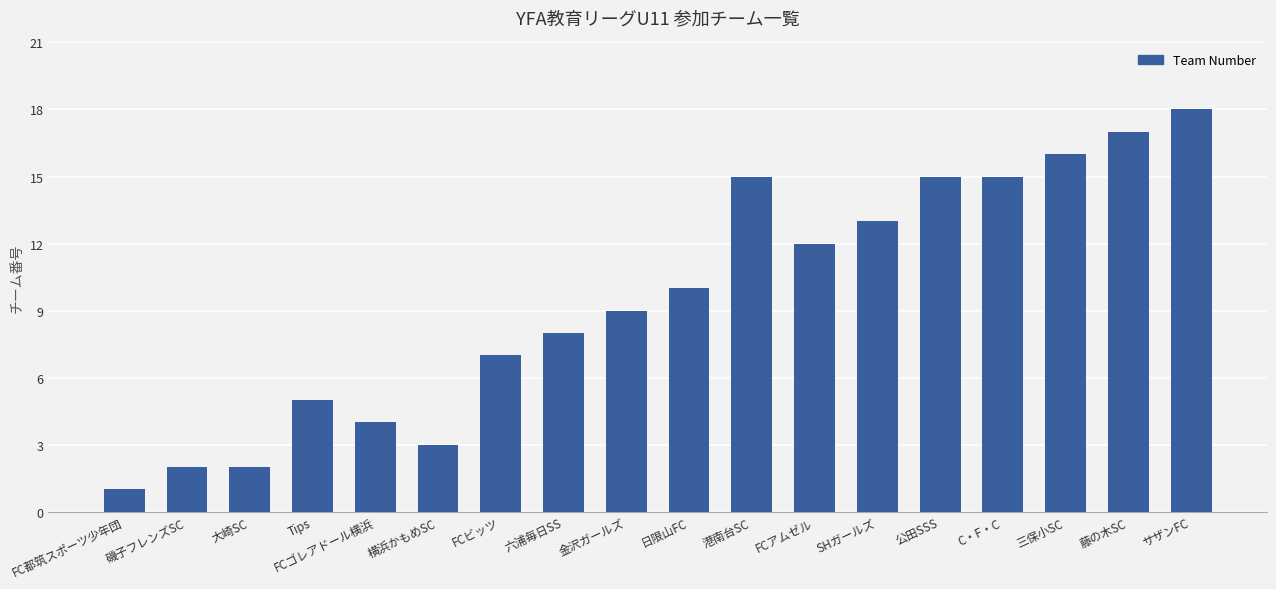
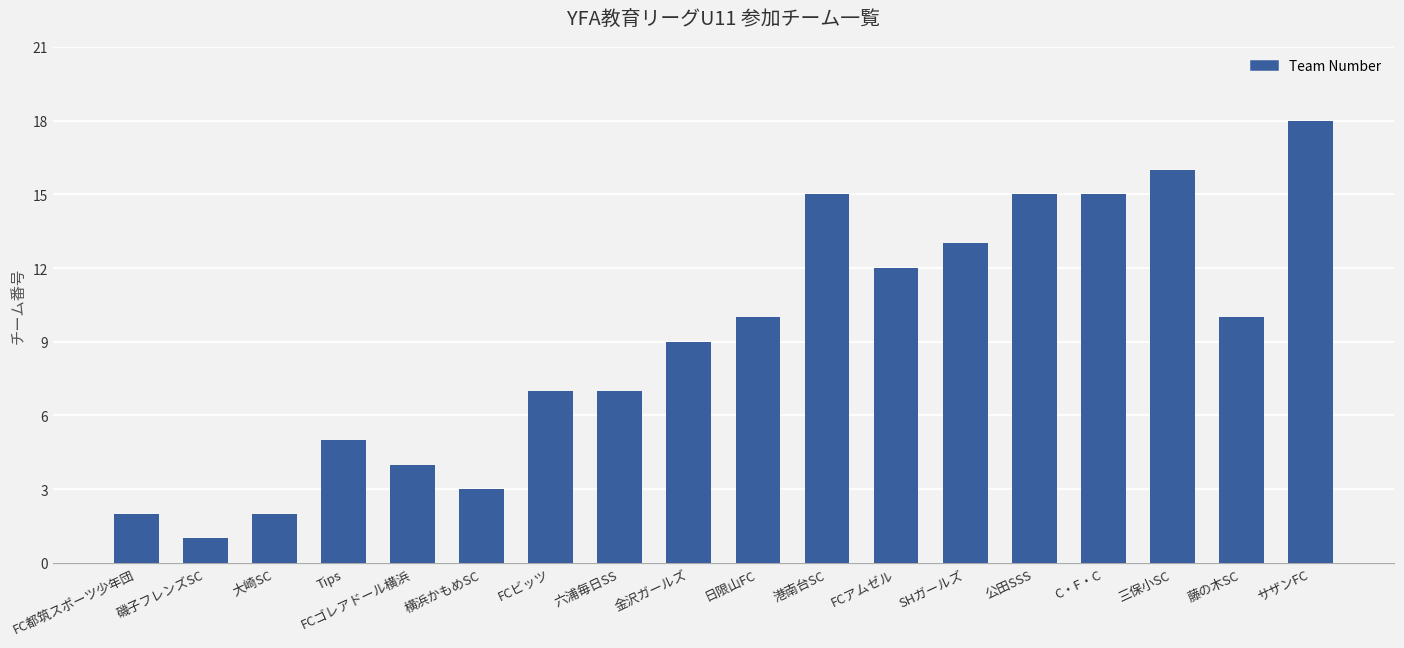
  {
-   "FC都筑スポーツ少年団": 1,
-   "磯子フレンズSC": 2,
+   "FC都筑スポーツ少年団": 2,
+   "磯子フレンズSC": 1,
    "大崎SC": 2,
    "Tips": 5,
    "FCゴレアドール横浜": 4,
    "横浜かもめSC": 3,
    "FCビッツ": 7,
-   "六浦毎日SS": 8,
+   "六浦毎日SS": 7,
    "金沢ガールズ": 9,
    "日限山FC": 10,
    "港南台SC": 15,
    "FCアムゼル": 12,
    "SHガールズ": 13,
    "公田SSS": 15,
    "C・F・C": 15,
    "三保小SC": 16,
-   "藤の木SC": 17,
+   "藤の木SC": 10,
    "サザンFC": 18
  }
